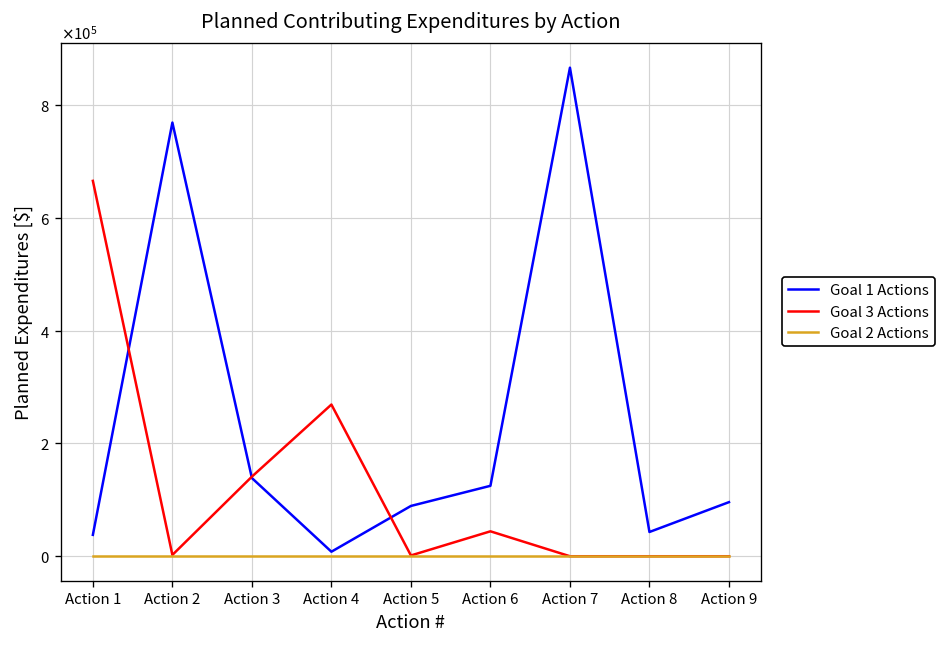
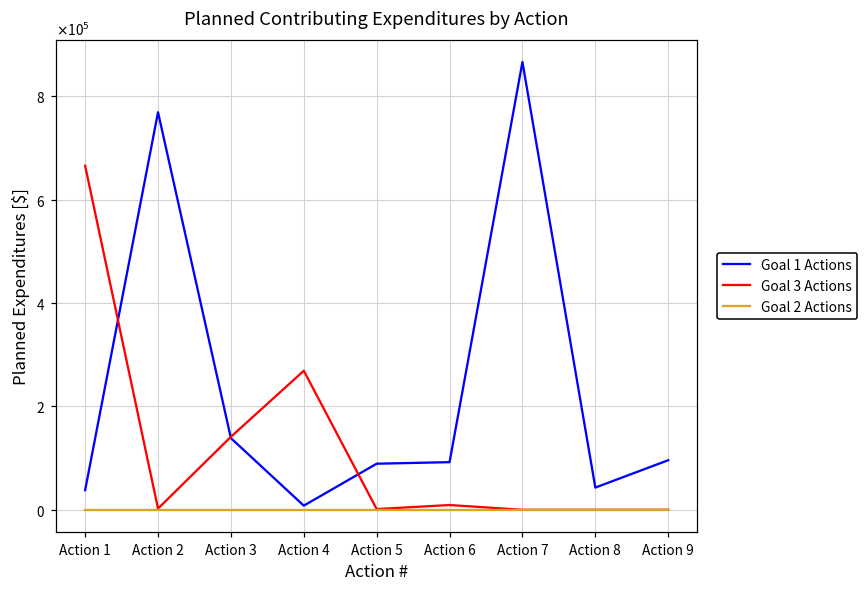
  {
    "Goal 1 Actions": {
      "Action 1": 40000,
      "Action 2": 770000,
      "Action 4": 10000,
      "Action 5": 90000,
-     "Action 6": 120000,
+     "Action 6": 90000,
      "Action 7": 870000,
      "Action 8": 40000,
      "Action 9": 100000
    },
    "Goal 3 Actions": {
      "Action 1": 670000,
      "Action 4": 270000,
-     "Action 6": 40000
+     "Action 6": 10000
    },
    "Goal 2 Actions": {
      "Action 1": 0,
      "Action 3": 0,
      "Action 4": 0,
      "Action 6": 0
    }
  }
